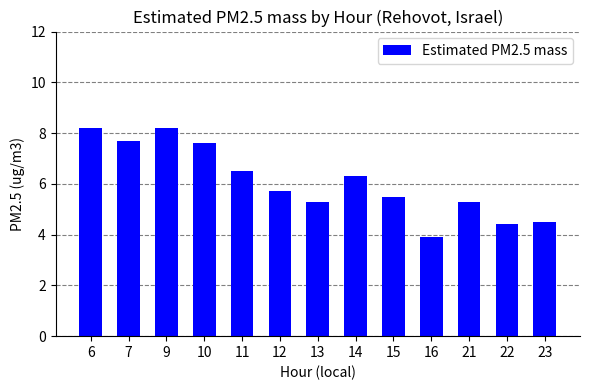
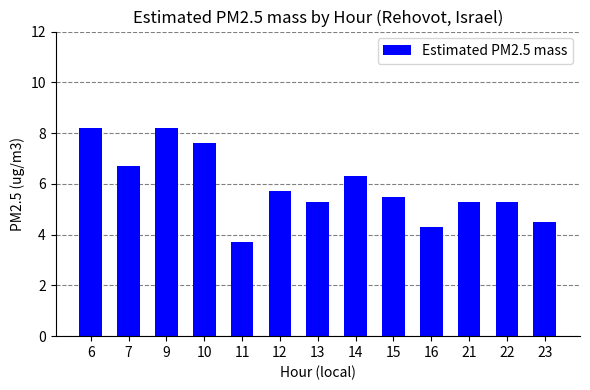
  {
    "6": 8.2,
-   "7": 7.7,
+   "7": 6.7,
    "9": 8.2,
    "10": 7.6,
-   "11": 6.5,
+   "11": 3.7,
    "12": 5.7,
    "13": 5.3,
    "14": 6.3,
    "15": 5.5,
-   "16": 3.9,
+   "16": 4.3,
    "21": 5.3,
-   "22": 4.4,
+   "22": 5.3,
    "23": 4.5
  }
